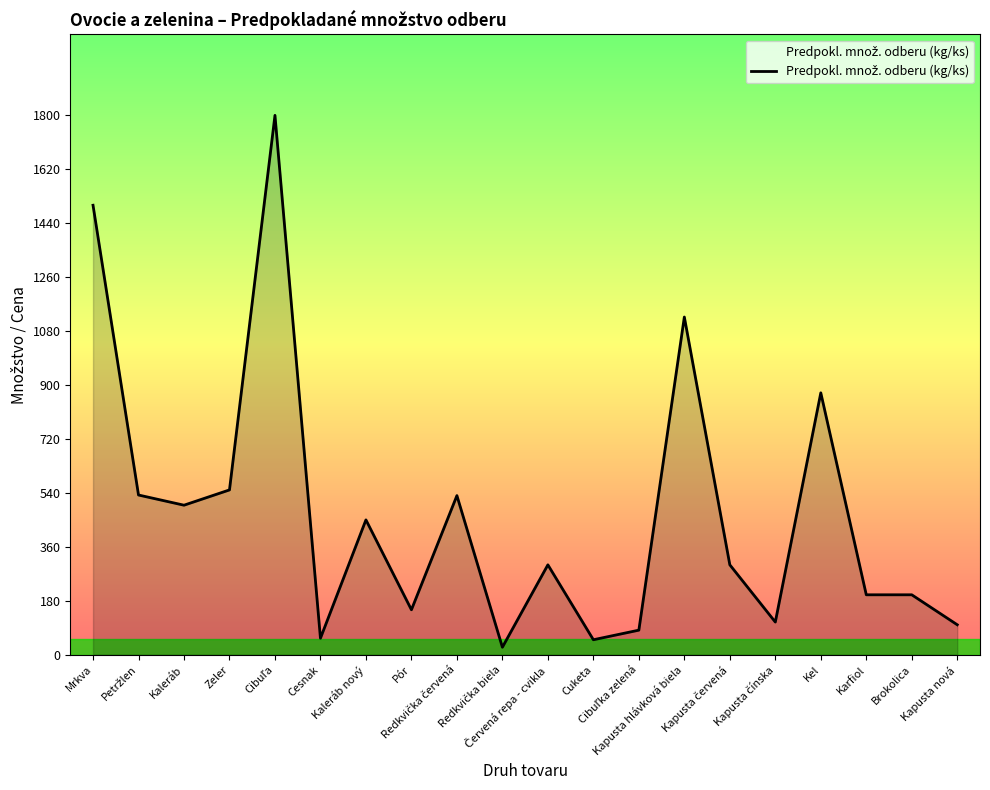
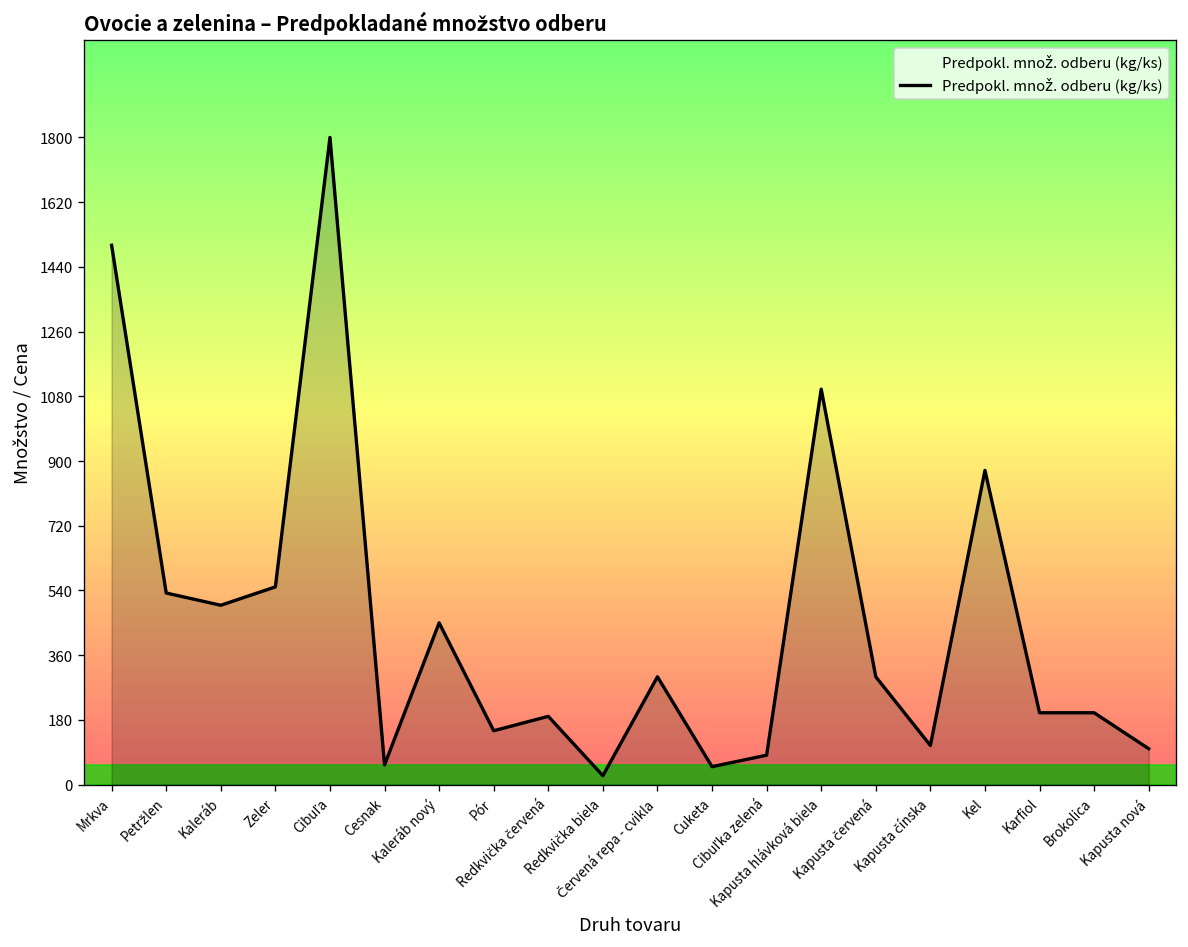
  {
    "Mrkva": 1500,
    "Petržlen": 530,
    "Kaleráb": 500,
    "Zeler": 550,
    "Cibuľa": 1800,
    "Cesnak": 60,
    "Kaleráb nový": 450,
    "Pór": 150,
-   "Redkvička červená": 530,
+   "Redkvička červená": 190,
    "Červená repa - cvikla": 300,
    "Cibuľka zelená": 80,
-   "Kapusta hlávková biela": 1130,
+   "Kapusta hlávková biela": 1100,
    "Kapusta červená": 300,
    "Kapusta čínska": 110,
    "Kel": 870,
    "Karfiol": 200,
    "Brokolica": 200,
    "Kapusta nová": 100
  }
